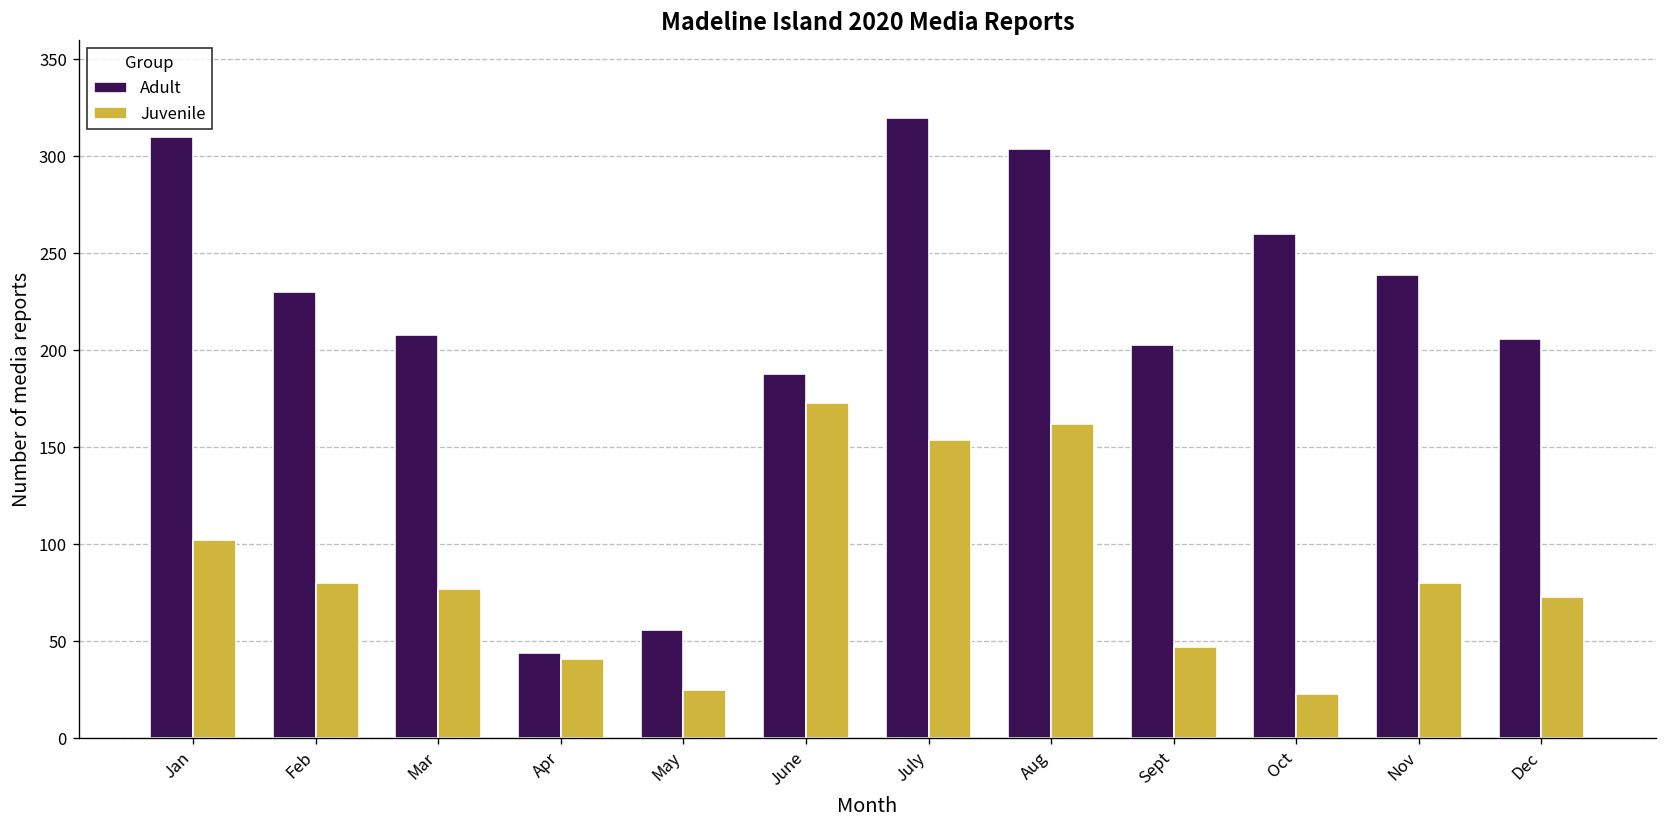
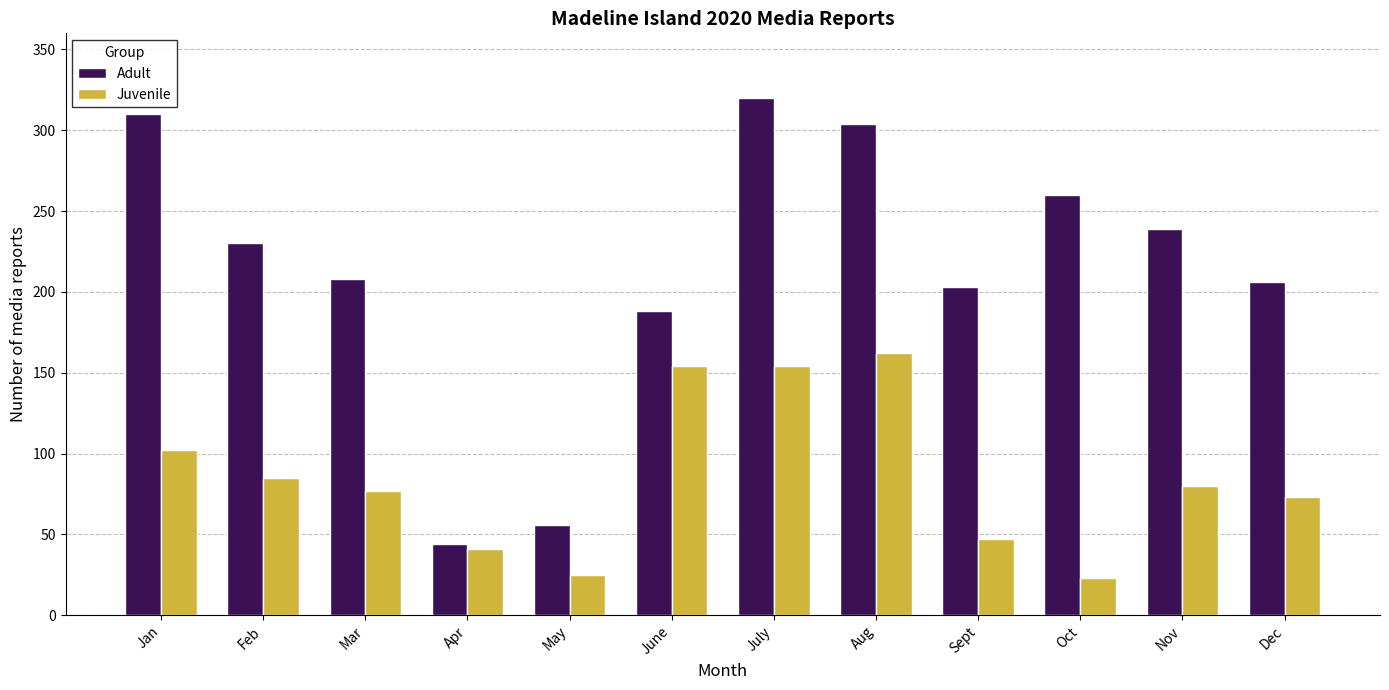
  {
    "Adult": {
      "Jan": 310,
      "Feb": 230,
      "Mar": 208,
      "Apr": 44,
      "May": 56,
      "June": 188,
      "July": 320,
      "Aug": 304,
      "Sept": 203,
      "Oct": 260,
      "Nov": 239,
      "Dec": 206
    },
    "Juvenile": {
      "Jan": 102,
-     "Feb": 80,
+     "Feb": 85,
      "Mar": 77,
      "Apr": 41,
      "May": 25,
-     "June": 173,
+     "June": 154,
      "July": 154,
      "Aug": 162,
      "Sept": 47,
      "Oct": 23,
      "Nov": 80,
      "Dec": 73
    }
  }
